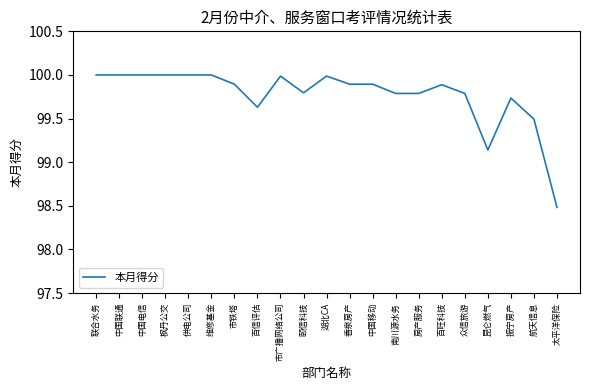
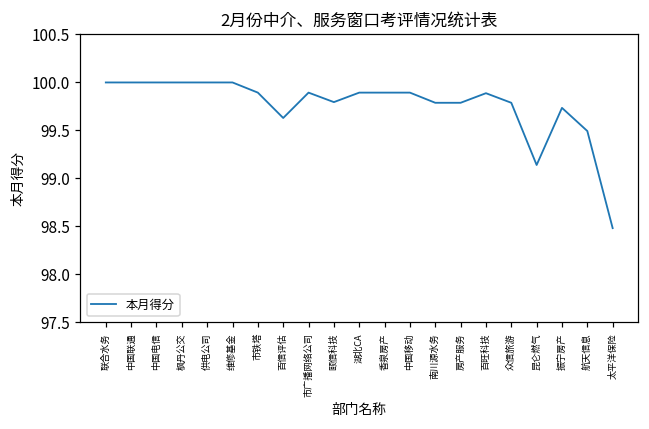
  {
    "联合水务": 100.0,
    "中国联通": 100.0,
    "中国电信": 100.0,
    "枫丹公交": 100.0,
    "供电公司": 100.0,
    "维修基金": 100.0,
    "市铁塔": 99.9,
    "百信评估": 99.6,
-   "市广播网络公司": 100.0,
+   "市广播网络公司": 99.9,
    "颐信科技": 99.8,
-   "湖北CA": 100.0,
+   "湖北CA": 99.9,
    "香泉房产": 99.9,
    "中国移动": 99.9,
    "南川源水务": 99.8,
    "房产服务": 99.8,
    "百旺科技": 99.9,
    "众信旅游": 99.8,
    "昆仑燃气": 99.1,
    "振宁房产": 99.7,
    "航天信息": 99.5,
    "太平洋保险": 98.5
  }
